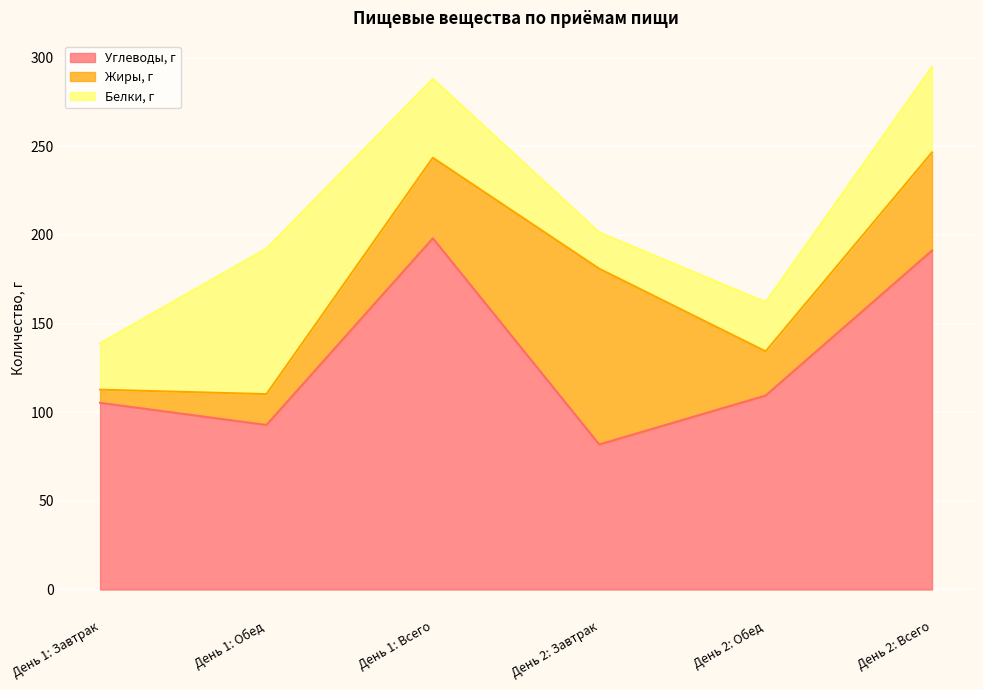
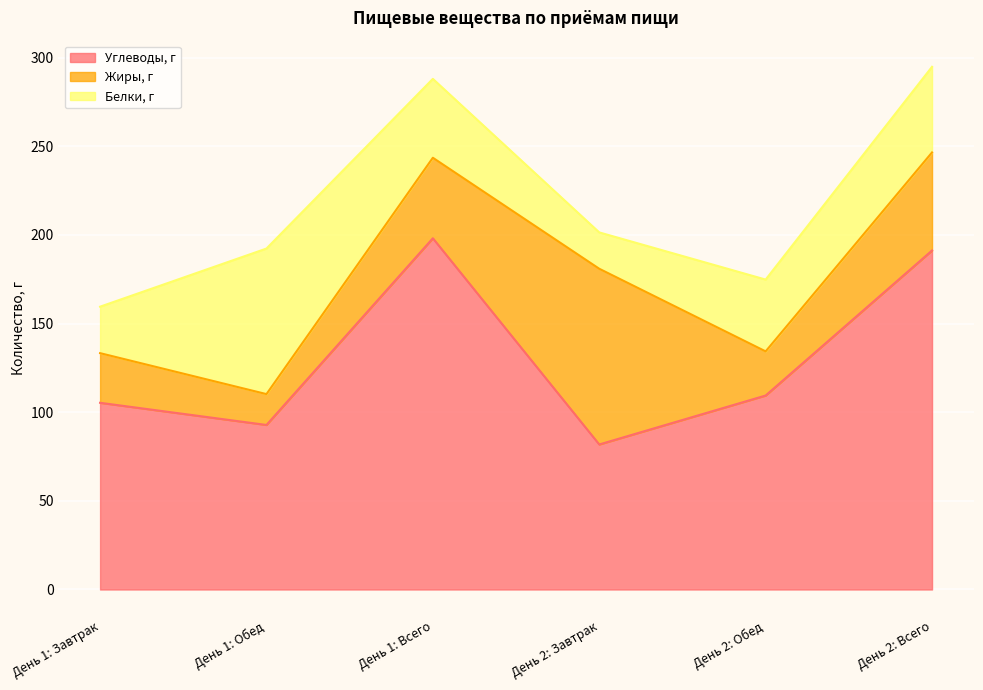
  {
    "Углеводы, г": {
      "День 1: Завтрак": 105,
      "День 1: Обед": 93,
      "День 1: Всего": 198,
      "День 2: Завтрак": 82,
      "День 2: Обед": 109,
      "День 2: Всего": 191
    },
    "Жиры, г": {
-     "День 1: Завтрак": 7,
+     "День 1: Завтрак": 28,
      "День 1: Обед": 17,
      "День 1: Всего": 45,
      "День 2: Завтрак": 99,
      "День 2: Обед": 25,
      "День 2: Всего": 55
    },
    "Белки, г": {
      "День 1: Завтрак": 26,
      "День 1: Обед": 82,
      "День 1: Всего": 45,
      "День 2: Завтрак": 21,
-     "День 2: Обед": 28,
+     "День 2: Обед": 41,
      "День 2: Всего": 48
    }
  }
